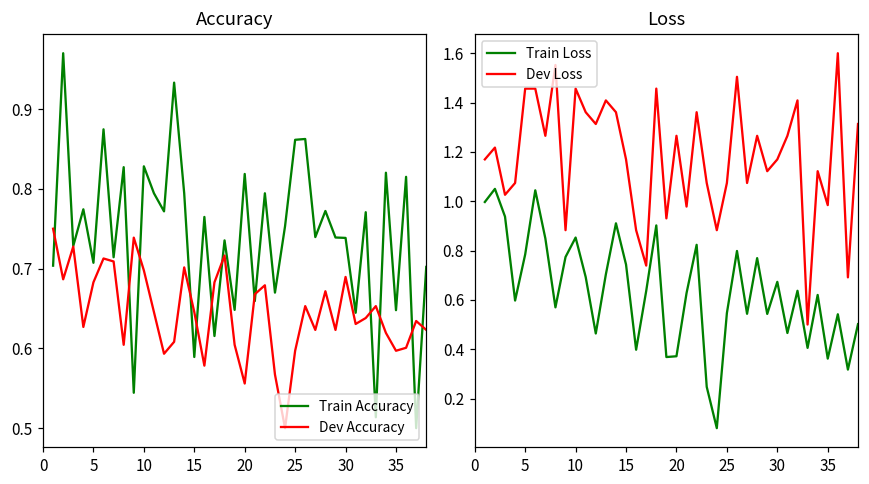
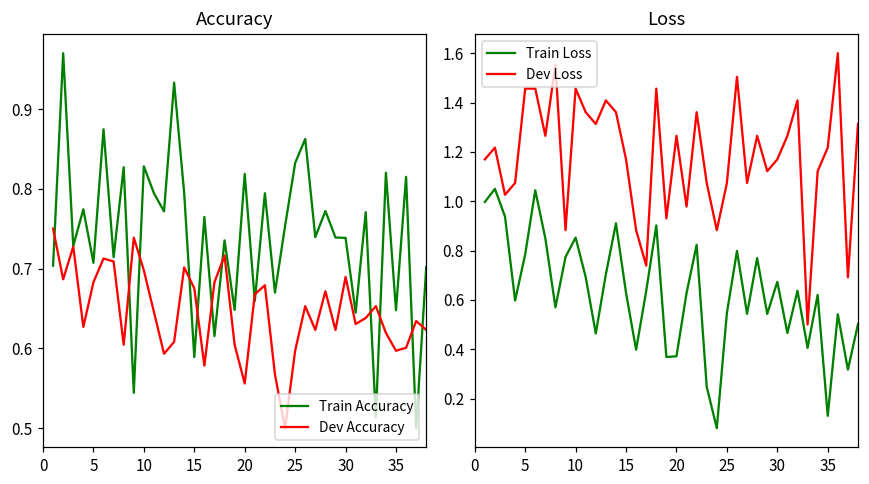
  {
    "Accuracy": {
      "Train Accuracy": {
        "5": 0.71,
        "10": 0.83,
        "15": 0.59,
        "20": 0.82,
-       "25": 0.86,
+       "25": 0.83,
        "30": 0.74,
        "35": 0.65
      },
      "Dev Accuracy": {
        "5": 0.68,
        "10": 0.70,
-       "15": 0.65,
+       "15": 0.68,
        "20": 0.56,
        "25": 0.60,
        "30": 0.69,
        "35": 0.60
      }
    },
    "Loss": {
      "Train Loss": {
        "5": 0.78,
        "10": 0.85,
-       "15": 0.74,
+       "15": 0.63,
        "20": 0.37,
        "25": 0.55,
        "30": 0.67,
-       "35": 0.36
+       "35": 0.13
      },
      "Dev Loss": {
        "5": 1.46,
        "10": 1.46,
        "15": 1.17,
        "20": 1.27,
        "25": 1.07,
        "30": 1.17,
-       "35": 0.98
+       "35": 1.22
      }
    }
  }
